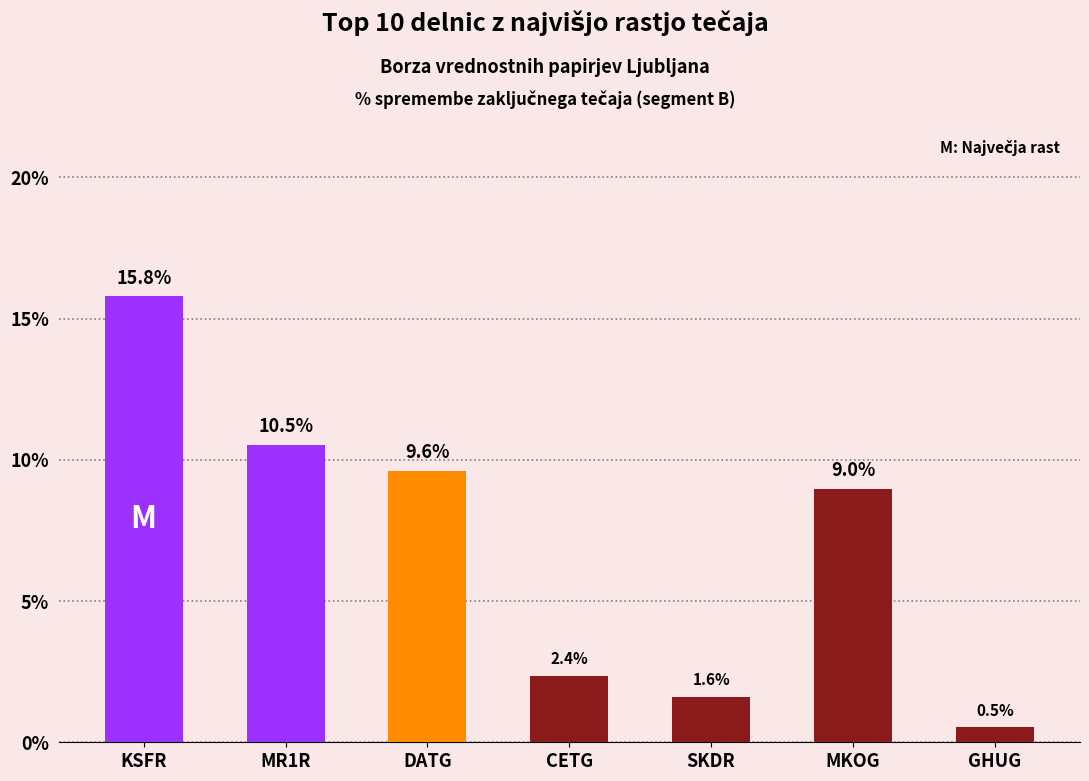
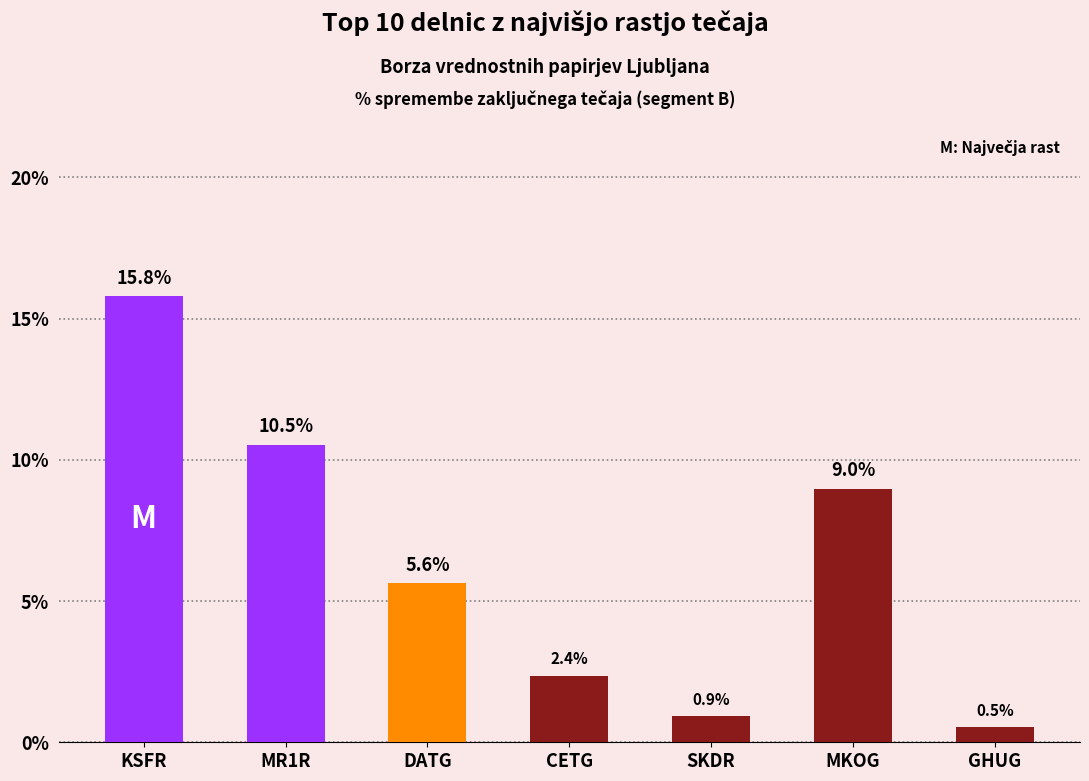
  {
    "KSFR": "15.8%",
    "MR1R": "10.5%",
-   "DATG": "9.6%",
+   "DATG": "5.6%",
    "CETG": "2.4%",
-   "SKDR": "1.6%",
+   "SKDR": "0.9%",
    "MKOG": "9.0%",
    "GHUG": "0.5%"
  }
